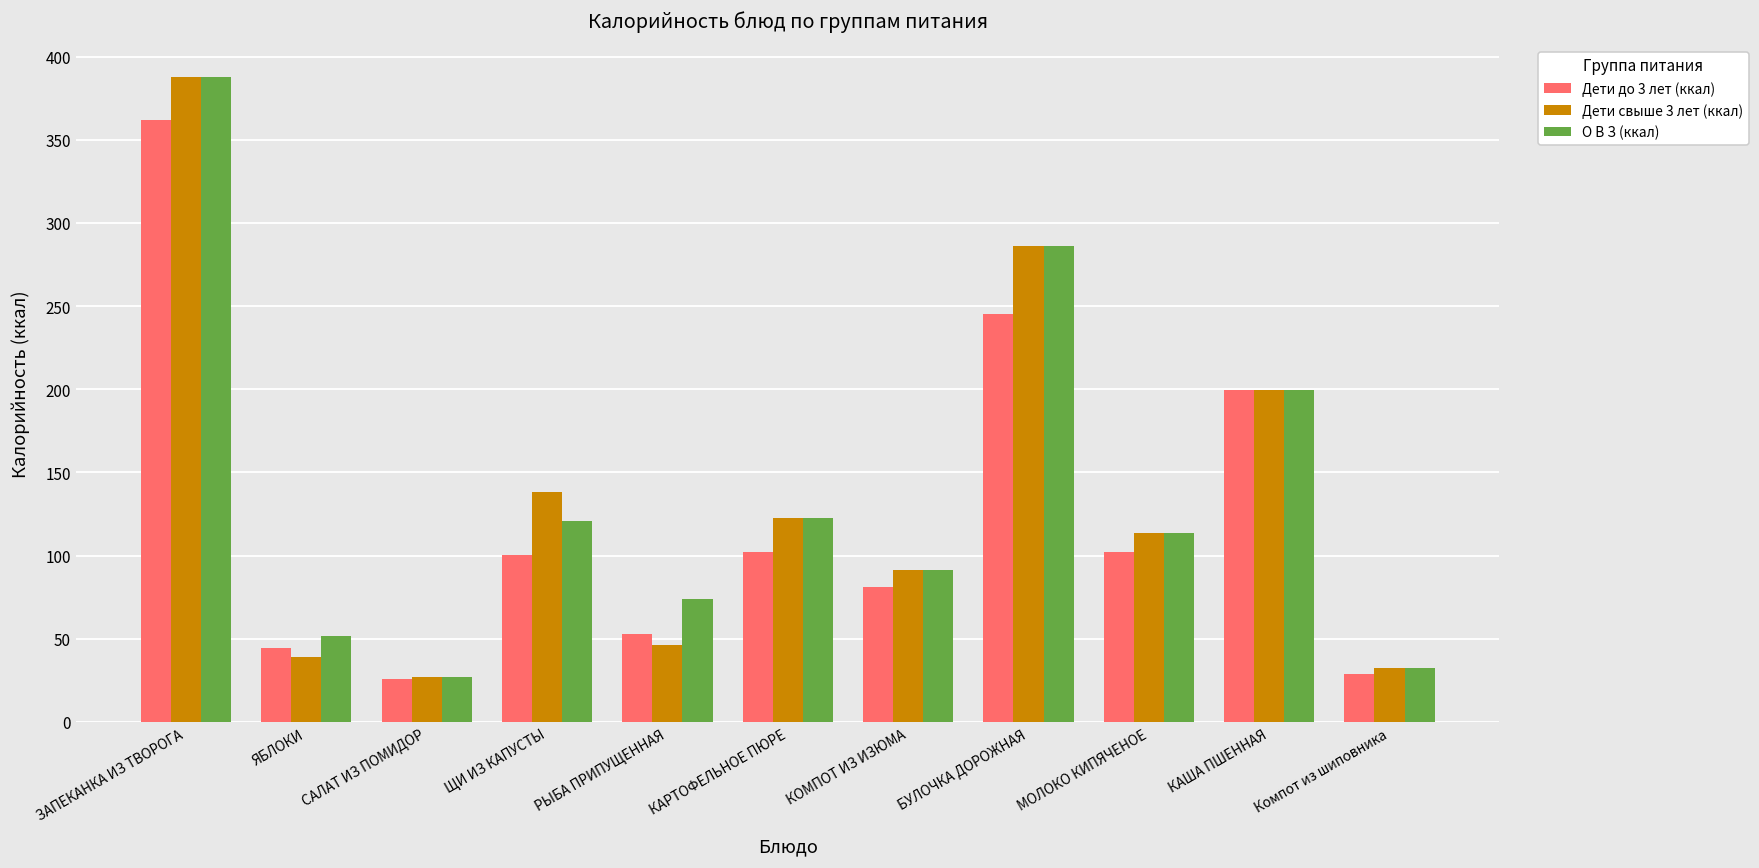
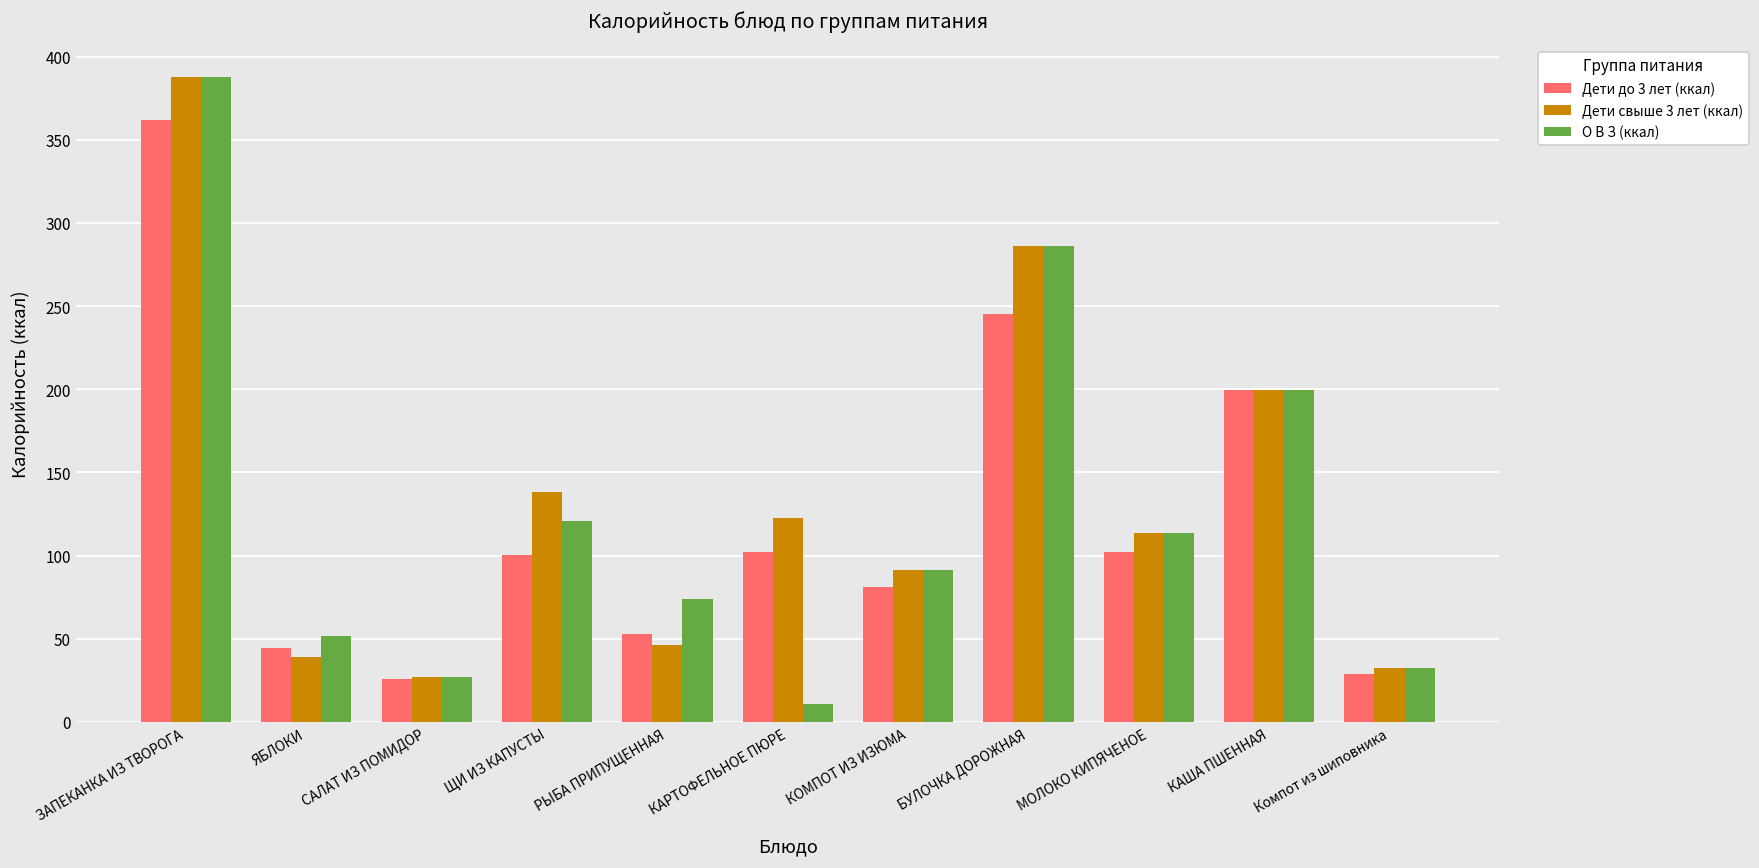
  {
    "Дети до 3 лет (ккал)": {
      "ЗАПЕКАНКА ИЗ ТВОРОГА": 362,
      "ЯБЛОКИ": 45,
      "САЛАТ ИЗ ПОМИДОР": 26,
      "ЩИ ИЗ КАПУСТЫ": 100,
      "РЫБА ПРИПУЩЕННАЯ": 53,
      "КАРТОФЕЛЬНОЕ ПЮРЕ": 102,
      "КОМПОТ ИЗ ИЗЮМА": 81,
      "БУЛОЧКА ДОРОЖНАЯ": 245,
      "МОЛОКО КИПЯЧЕНОЕ": 102,
      "КАША ПШЕННАЯ": 200,
      "Компот из шиповника": 29
    },
    "Дети свыше 3 лет (ккал)": {
      "ЗАПЕКАНКА ИЗ ТВОРОГА": 388,
      "ЯБЛОКИ": 39,
      "САЛАТ ИЗ ПОМИДОР": 27,
      "ЩИ ИЗ КАПУСТЫ": 138,
      "РЫБА ПРИПУЩЕННАЯ": 46,
      "КАРТОФЕЛЬНОЕ ПЮРЕ": 123,
      "КОМПОТ ИЗ ИЗЮМА": 92,
      "БУЛОЧКА ДОРОЖНАЯ": 286,
      "МОЛОКО КИПЯЧЕНОЕ": 113,
      "КАША ПШЕННАЯ": 200,
      "Компот из шиповника": 32
    },
    "О В З (ккал)": {
      "ЗАПЕКАНКА ИЗ ТВОРОГА": 388,
      "ЯБЛОКИ": 52,
      "САЛАТ ИЗ ПОМИДОР": 27,
      "ЩИ ИЗ КАПУСТЫ": 121,
      "РЫБА ПРИПУЩЕННАЯ": 74,
-     "КАРТОФЕЛЬНОЕ ПЮРЕ": 123,
+     "КАРТОФЕЛЬНОЕ ПЮРЕ": 11,
      "КОМПОТ ИЗ ИЗЮМА": 92,
      "БУЛОЧКА ДОРОЖНАЯ": 286,
      "МОЛОКО КИПЯЧЕНОЕ": 113,
      "КАША ПШЕННАЯ": 200,
      "Компот из шиповника": 32
    }
  }
